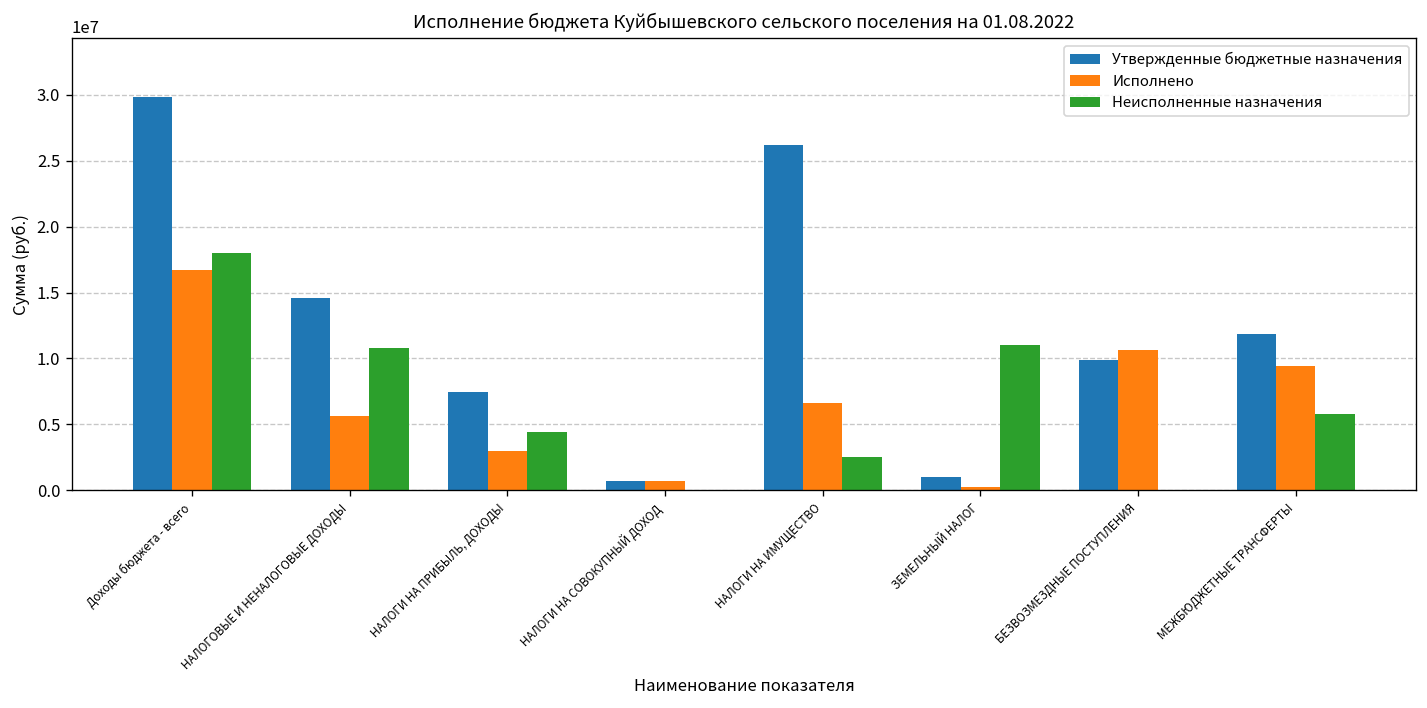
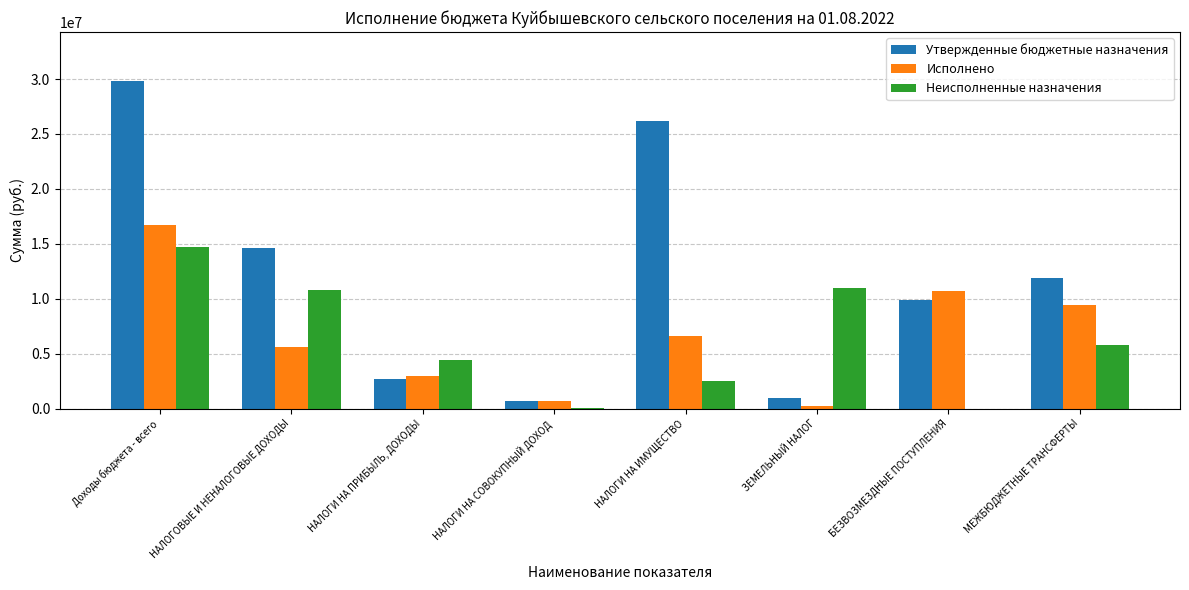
  {
    "Утвержденные бюджетные назначения": {
      "Доходы бюджета - всего": 29800000,
      "НАЛОГОВЫЕ И НЕНАЛОГОВЫЕ ДОХОДЫ": 14600000,
-     "НАЛОГИ НА ПРИБЫЛЬ, ДОХОДЫ": 7400000,
+     "НАЛОГИ НА ПРИБЫЛЬ, ДОХОДЫ": 2700000,
      "НАЛОГИ НА СОВОКУПНЫЙ ДОХОД": 700000,
      "НАЛОГИ НА ИМУЩЕСТВО": 26200000,
      "ЗЕМЕЛЬНЫЙ НАЛОГ": 1000000,
      "БЕЗВОЗМЕЗДНЫЕ ПОСТУПЛЕНИЯ": 9900000,
      "МЕЖБЮДЖЕТНЫЕ ТРАНСФЕРТЫ": 11900000
    },
    "Исполнено": {
      "Доходы бюджета - всего": 16700000,
      "НАЛОГОВЫЕ И НЕНАЛОГОВЫЕ ДОХОДЫ": 5600000,
      "НАЛОГИ НА ПРИБЫЛЬ, ДОХОДЫ": 3000000,
      "НАЛОГИ НА СОВОКУПНЫЙ ДОХОД": 700000,
      "НАЛОГИ НА ИМУЩЕСТВО": 6600000,
      "ЗЕМЕЛЬНЫЙ НАЛОГ": 300000,
      "БЕЗВОЗМЕЗДНЫЕ ПОСТУПЛЕНИЯ": 10700000,
      "МЕЖБЮДЖЕТНЫЕ ТРАНСФЕРТЫ": 9400000
    },
    "Неисполненные назначения": {
-     "Доходы бюджета - всего": 18000000,
+     "Доходы бюджета - всего": 14700000,
      "НАЛОГОВЫЕ И НЕНАЛОГОВЫЕ ДОХОДЫ": 10800000,
      "НАЛОГИ НА ПРИБЫЛЬ, ДОХОДЫ": 4400000,
      "НАЛОГИ НА ИМУЩЕСТВО": 2500000,
      "ЗЕМЕЛЬНЫЙ НАЛОГ": 11000000,
      "БЕЗВОЗМЕЗДНЫЕ ПОСТУПЛЕНИЯ": 0,
      "МЕЖБЮДЖЕТНЫЕ ТРАНСФЕРТЫ": 5800000
    }
  }
